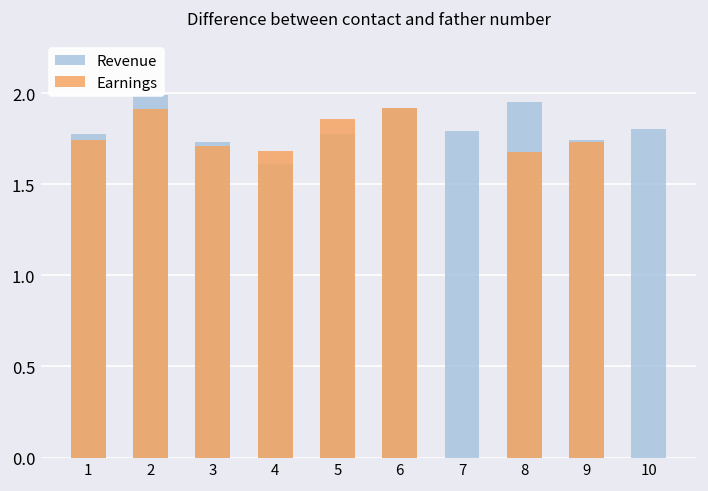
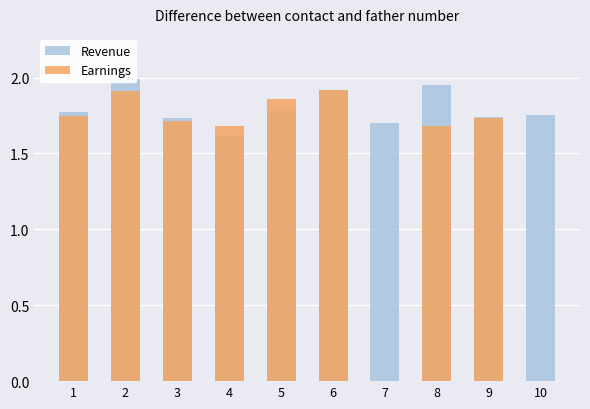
  {
    "Revenue": {
      "1": 1.78,
      "3": 1.73,
      "6": 1.92,
-     "7": 1.79,
+     "7": 1.70,
      "8": 1.95,
      "9": 1.74,
-     "10": 1.80
+     "10": 1.75
    },
    "Earnings": {
      "4": 1.68,
      "5": 1.86,
      "6": 1.92,
      "7": 0.00,
      "9": 1.73,
      "10": 0.00
    }
  }
